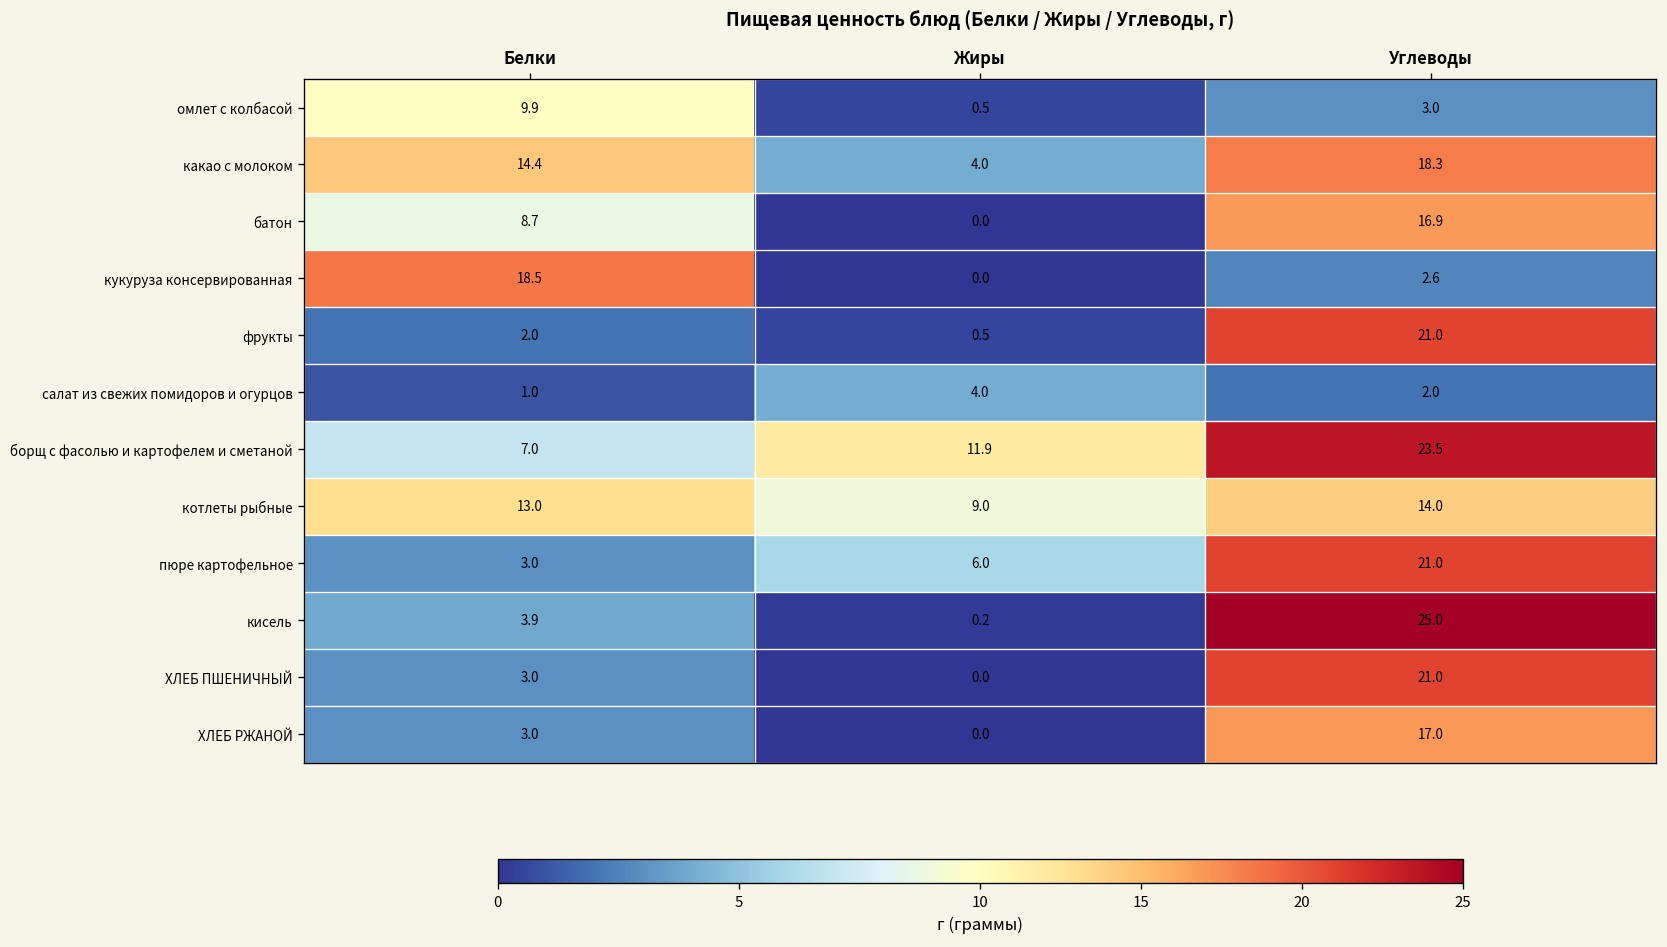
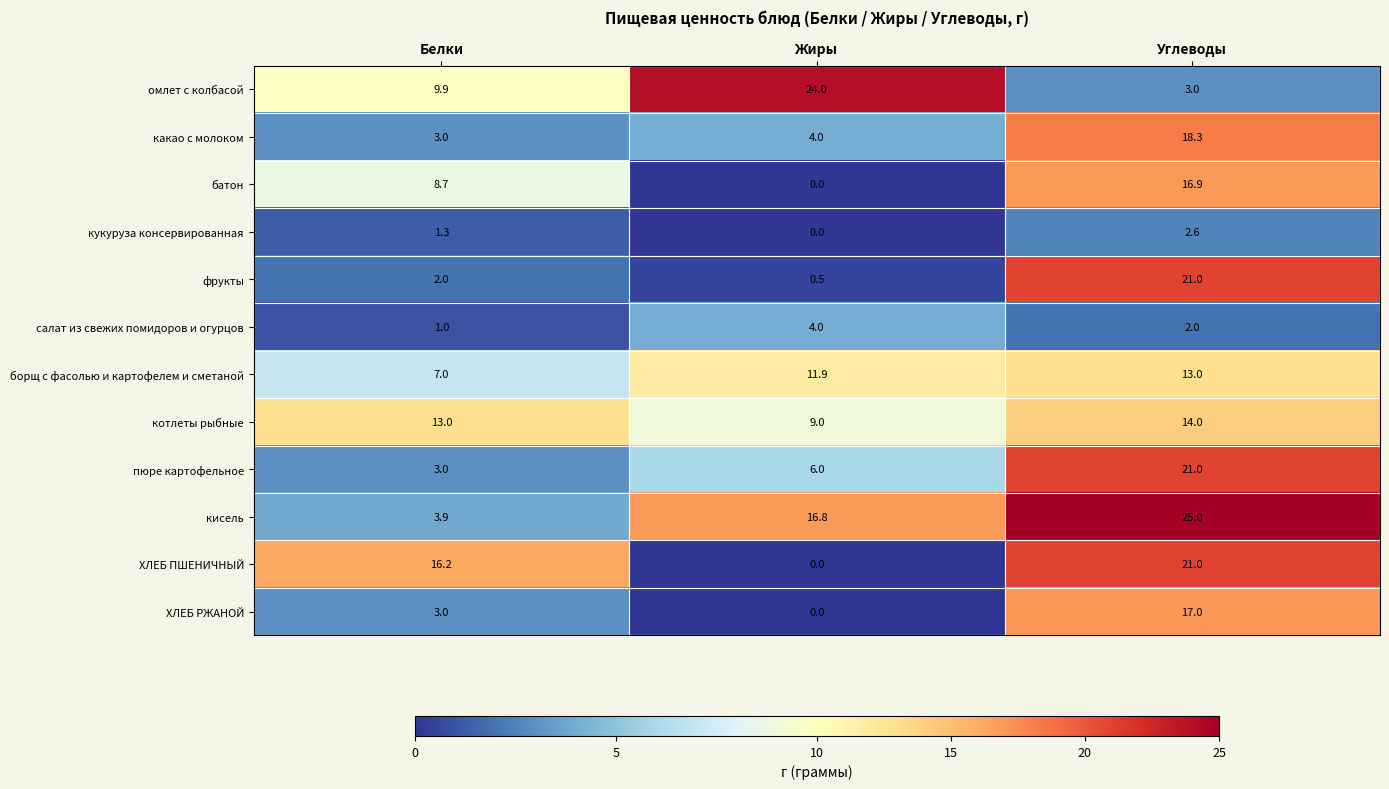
  {
    "омлет с колбасой": {
      "Белки": 9.9,
-     "Жиры": 0.5,
+     "Жиры": 24.0,
      "Углеводы": 3.0
    },
    "какао с молоком": {
-     "Белки": 14.4,
+     "Белки": 3.0,
      "Жиры": 4.0,
      "Углеводы": 18.3
    },
    "батон": {
      "Белки": 8.7,
      "Жиры": 0.0,
      "Углеводы": 16.9
    },
    "кукуруза консервированная": {
-     "Белки": 18.5,
+     "Белки": 1.3,
      "Жиры": 0.0,
      "Углеводы": 2.6
    },
    "фрукты": {
      "Белки": 2.0,
      "Жиры": 0.5,
      "Углеводы": 21.0
    },
    "салат из свежих помидоров и огурцов": {
      "Белки": 1.0,
      "Жиры": 4.0,
      "Углеводы": 2.0
    },
    "борщ с фасолью и картофелем и сметаной": {
      "Белки": 7.0,
      "Жиры": 11.9,
-     "Углеводы": 23.5
+     "Углеводы": 13.0
    },
    "котлеты рыбные": {
      "Белки": 13.0,
      "Жиры": 9.0,
      "Углеводы": 14.0
    },
    "пюре картофельное": {
      "Белки": 3.0,
      "Жиры": 6.0,
      "Углеводы": 21.0
    },
    "кисель": {
      "Белки": 3.9,
-     "Жиры": 0.2,
+     "Жиры": 16.8,
      "Углеводы": 25.0
    },
    "ХЛЕБ ПШЕНИЧНЫЙ": {
-     "Белки": 3.0,
+     "Белки": 16.2,
      "Жиры": 0.0,
      "Углеводы": 21.0
    },
    "ХЛЕБ РЖАНОЙ": {
      "Белки": 3.0,
      "Жиры": 0.0,
      "Углеводы": 17.0
    }
  }
